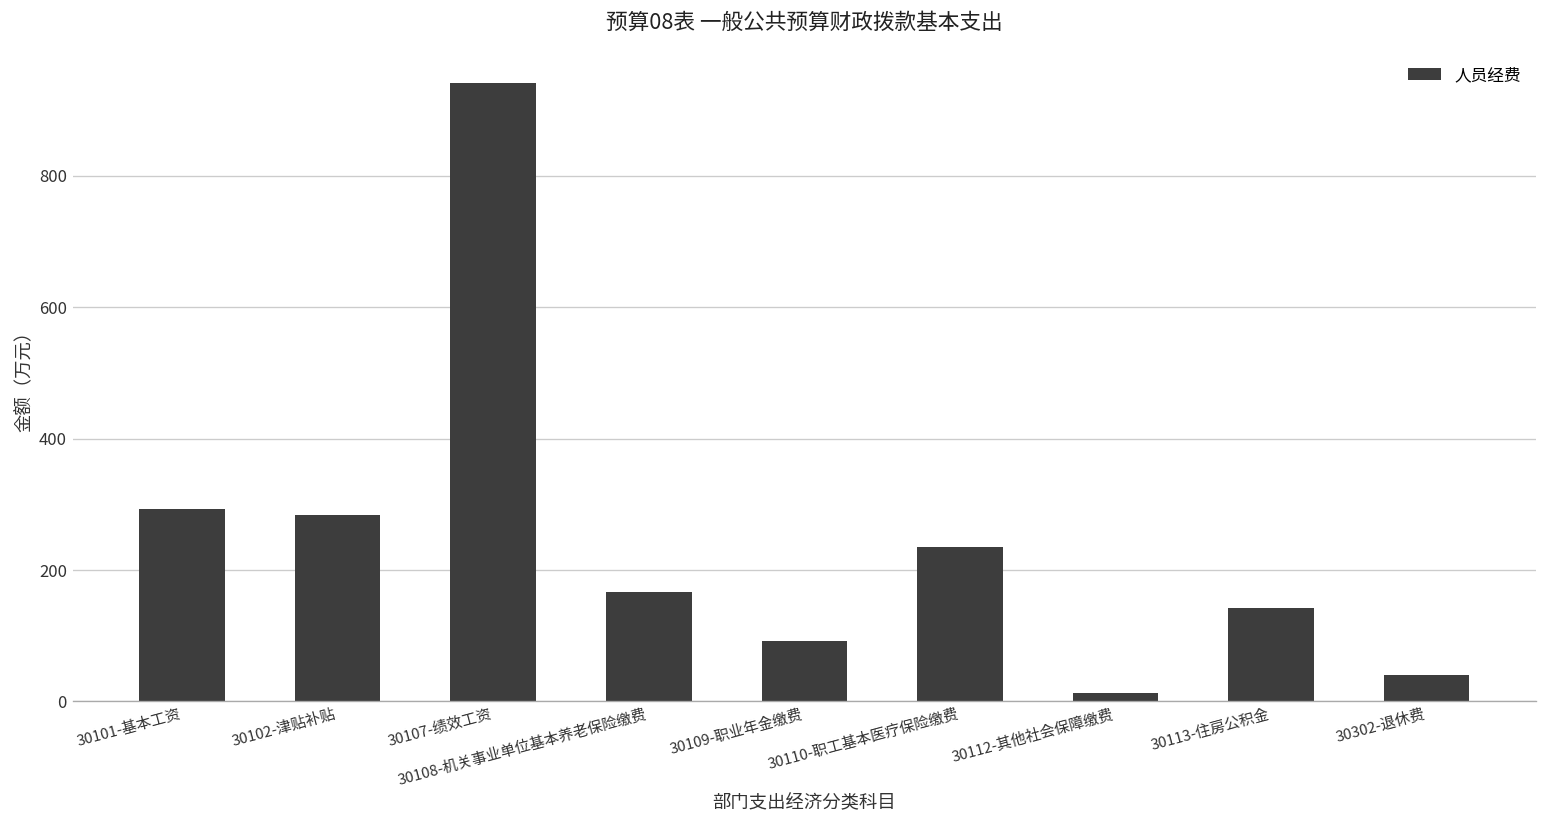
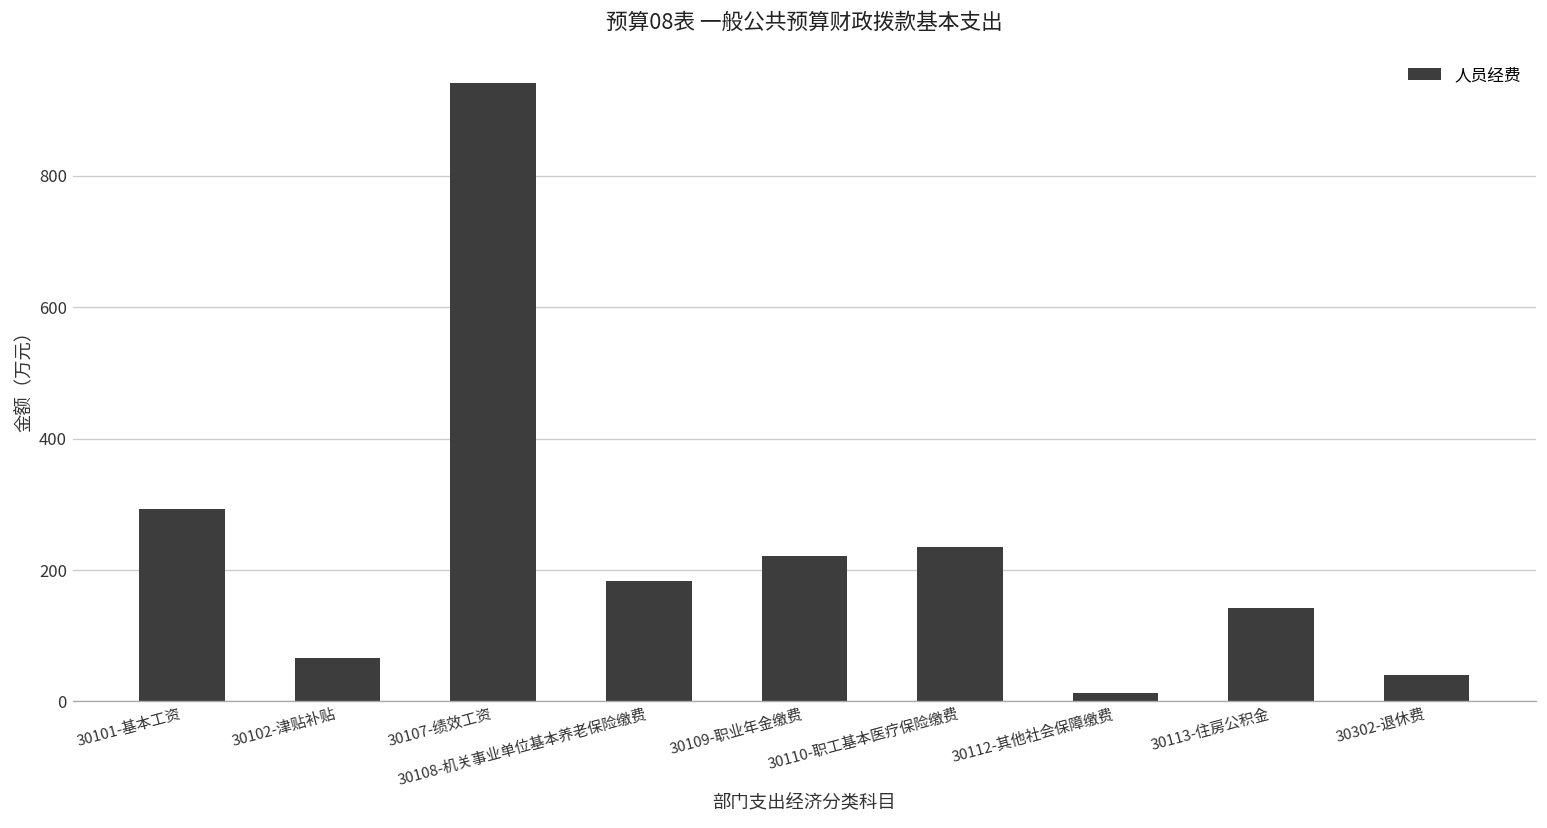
  {
    "30101-基本工资": 290,
-   "30102-津贴补贴": 280,
+   "30102-津贴补贴": 70,
    "30107-绩效工资": 940,
-   "30108-机关事业单位基本养老保险缴费": 170,
-   "30109-职业年金缴费": 90,
+   "30108-机关事业单位基本养老保险缴费": 180,
+   "30109-职业年金缴费": 220,
    "30110-职工基本医疗保险缴费": 240,
    "30112-其他社会保障缴费": 10,
    "30113-住房公积金": 140,
    "30302-退休费": 40
  }
